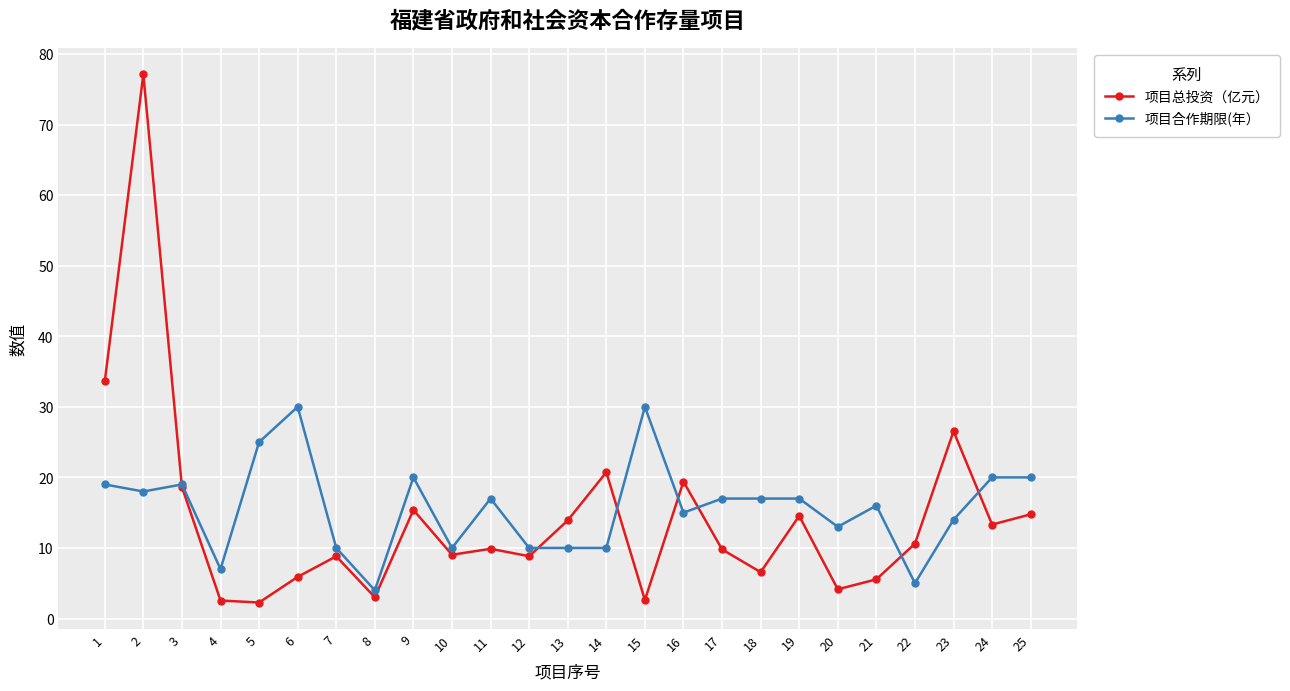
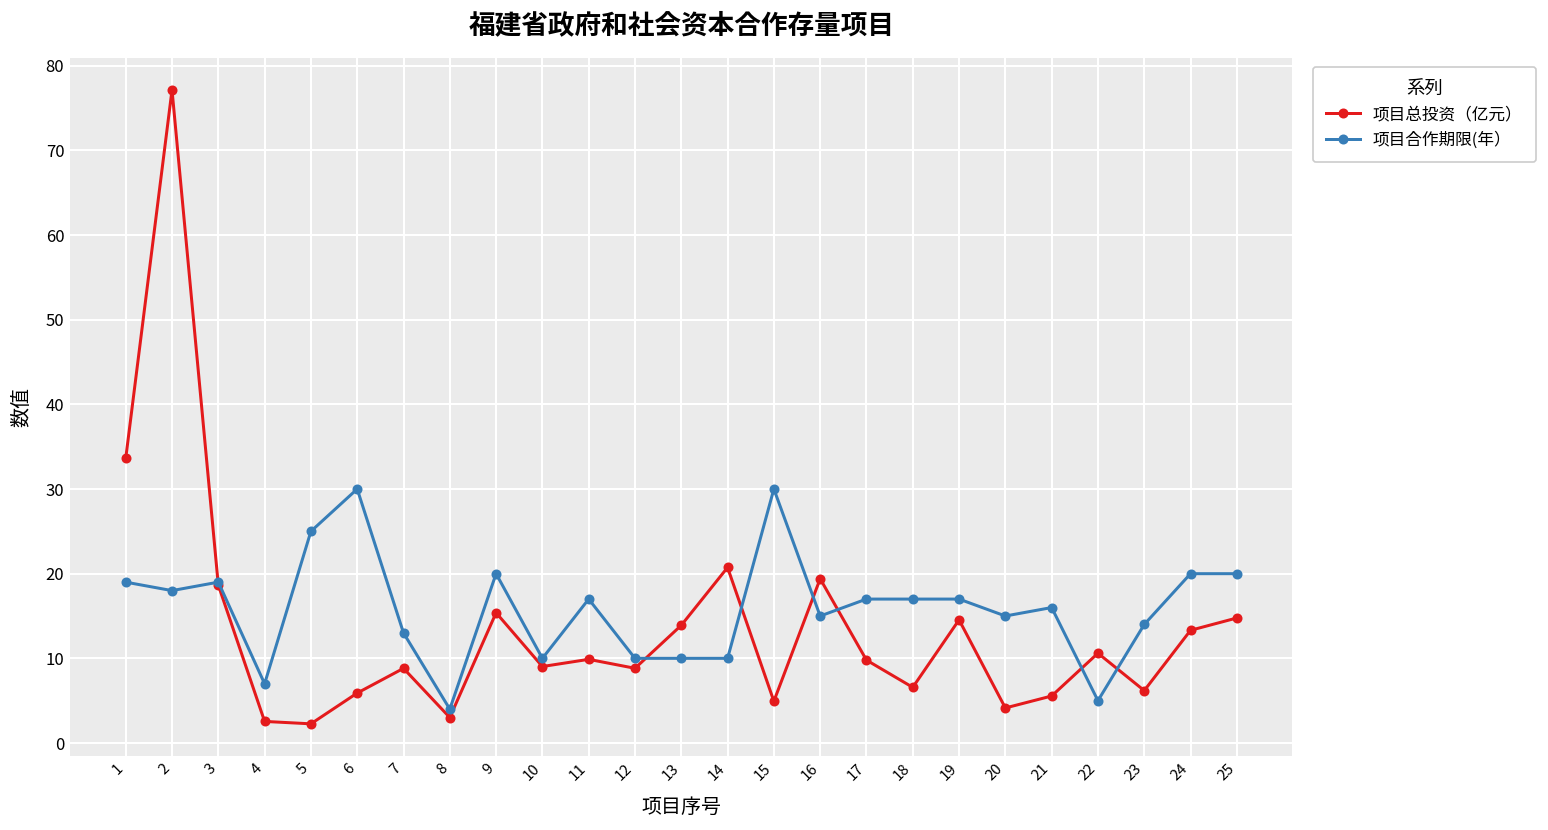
  {
    "项目总投资（亿元）": {
      "1": 34,
      "2": 77,
      "4": 3,
      "5": 2,
      "6": 6,
      "7": 9,
      "8": 3,
      "9": 15,
      "10": 9,
      "11": 10,
      "12": 9,
      "13": 14,
      "14": 21,
-     "15": 3,
+     "15": 5,
      "16": 19,
      "17": 10,
      "18": 7,
      "19": 15,
      "20": 4,
      "21": 6,
      "22": 11,
-     "23": 27,
+     "23": 6,
      "24": 13,
      "25": 15
    },
    "项目合作期限(年）": {
      "1": 19,
      "2": 18,
      "4": 7,
      "5": 25,
      "6": 30,
-     "7": 10,
+     "7": 13,
      "8": 4,
      "9": 20,
      "10": 10,
      "11": 17,
      "12": 10,
      "13": 10,
      "14": 10,
      "15": 30,
      "16": 15,
      "17": 17,
      "18": 17,
      "19": 17,
-     "20": 13,
+     "20": 15,
      "21": 16,
      "22": 5,
      "23": 14,
      "24": 20,
      "25": 20
    }
  }
